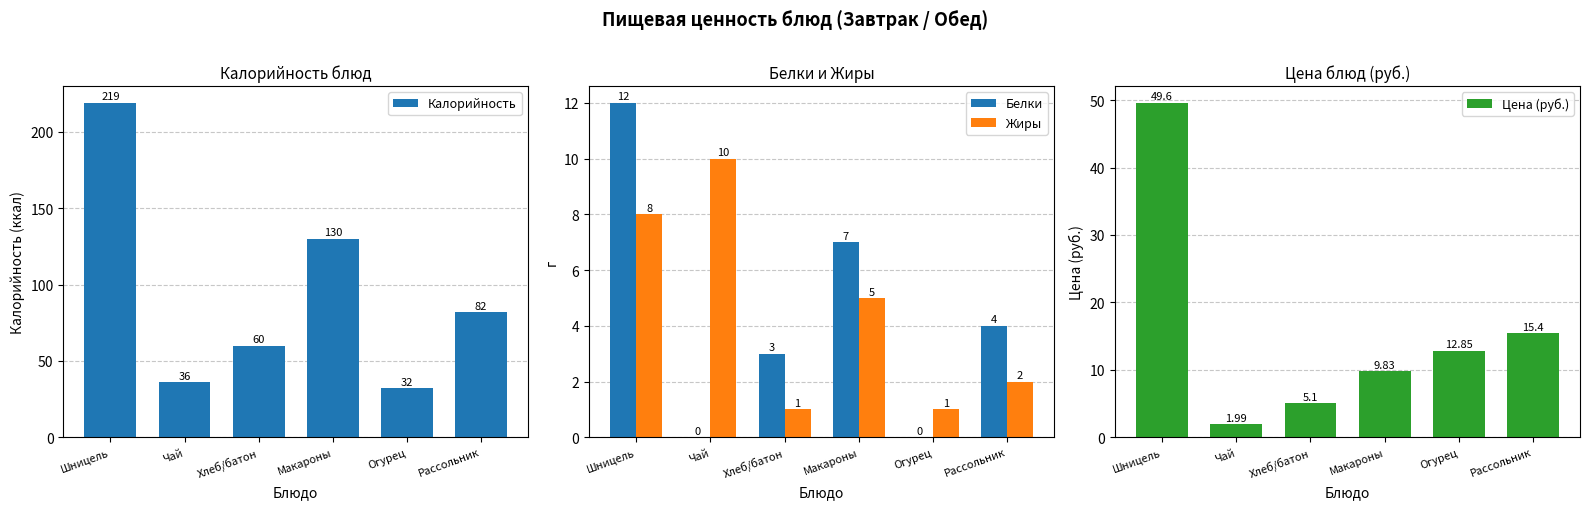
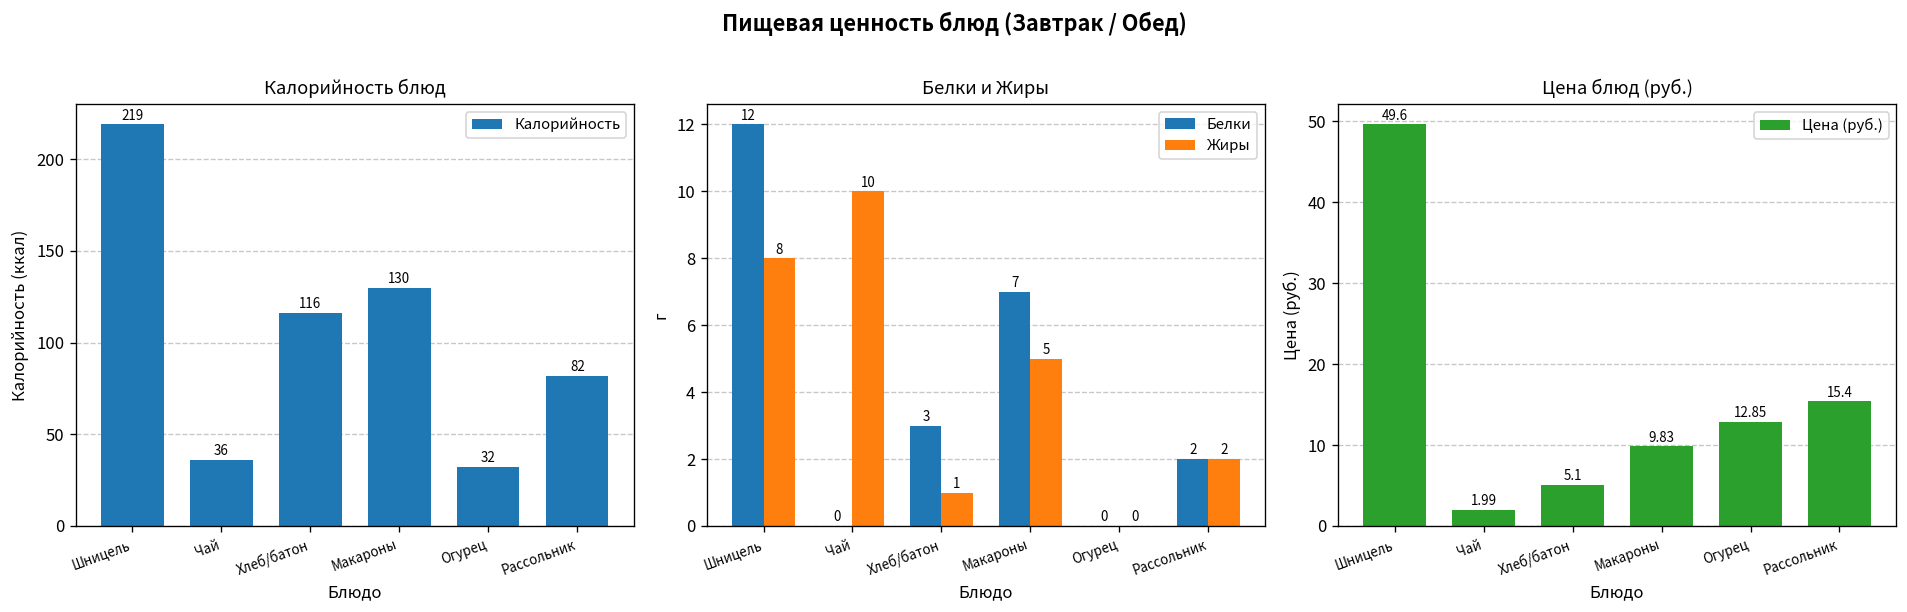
  {
    "Калорийность блюд": {
      "Шницель": 219,
      "Чай": 36,
-     "Хлеб/батон": 60,
+     "Хлеб/батон": 116,
      "Макароны": 130,
      "Огурец": 32,
      "Рассольник": 82
    },
    "Белки и Жиры": {
      "Белки": {
        "Шницель": 12,
        "Чай": 0,
        "Хлеб/батон": 3,
        "Макароны": 7,
        "Огурец": 0,
-       "Рассольник": 4
+       "Рассольник": 2
      },
      "Жиры": {
        "Шницель": 8,
        "Чай": 10,
        "Хлеб/батон": 1,
        "Макароны": 5,
-       "Огурец": 1,
+       "Огурец": 0,
        "Рассольник": 2
      }
    },
    "Цена блюд (руб.)": {
      "Шницель": 49.6,
      "Чай": 1.99,
      "Хлеб/батон": 5.1,
      "Макароны": 9.83,
      "Огурец": 12.85,
      "Рассольник": 15.4
    }
  }
